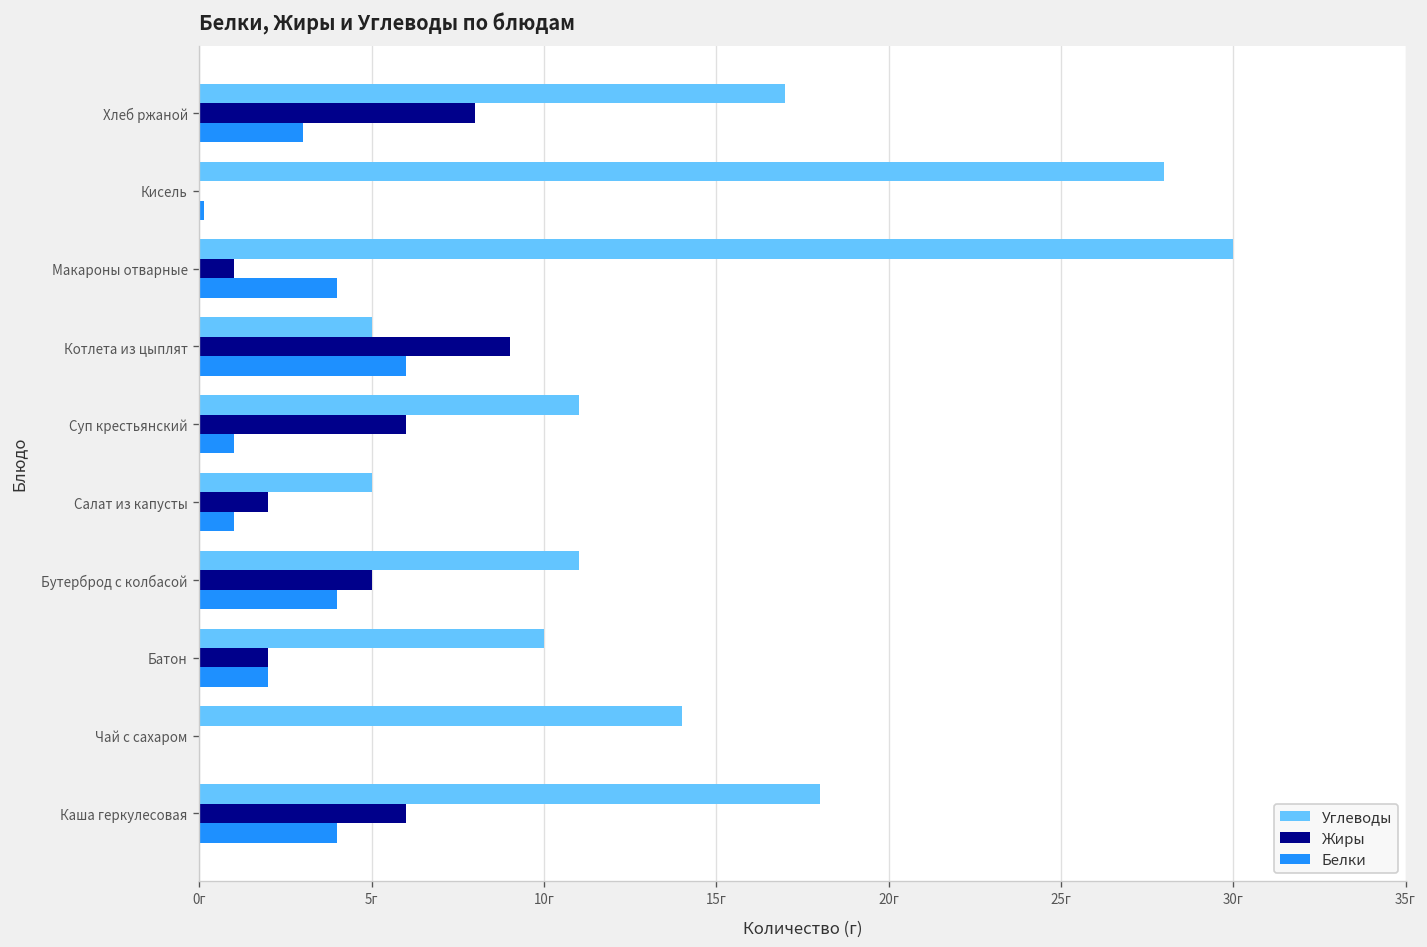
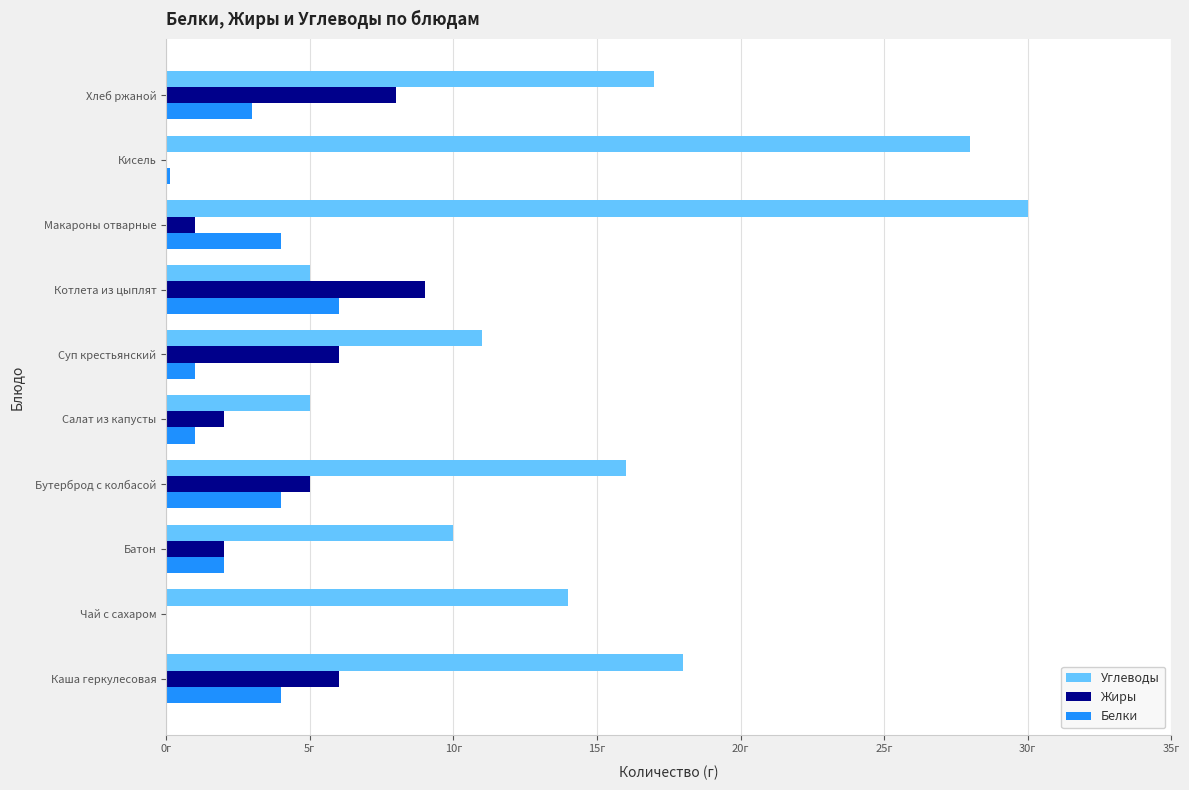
  {
    "Углеводы": {
      "Хлеб ржаной": "17г",
      "Кисель": "28г",
      "Макароны отварные": "30г",
      "Котлета из цыплят": "5г",
      "Суп крестьянский": "11г",
      "Салат из капусты": "5г",
-     "Бутерброд с колбасой": "11г",
+     "Бутерброд с колбасой": "16г",
      "Батон": "10г",
      "Чай с сахаром": "14г",
      "Каша геркулесовая": "18г"
    },
    "Жиры": {
      "Хлеб ржаной": "8г",
      "Кисель": "0г",
      "Макароны отварные": "1г",
      "Котлета из цыплят": "9г",
      "Суп крестьянский": "6г",
      "Салат из капусты": "2г",
      "Бутерброд с колбасой": "5г",
      "Батон": "2г",
      "Чай с сахаром": "0г",
      "Каша геркулесовая": "6г"
    },
    "Белки": {
      "Хлеб ржаной": "3г",
      "Кисель": "0.1г",
      "Макароны отварные": "4г",
      "Котлета из цыплят": "6г",
      "Суп крестьянский": "1г",
      "Салат из капусты": "1г",
      "Бутерброд с колбасой": "4г",
      "Батон": "2г",
      "Чай с сахаром": "0г",
      "Каша геркулесовая": "4г"
    }
  }
